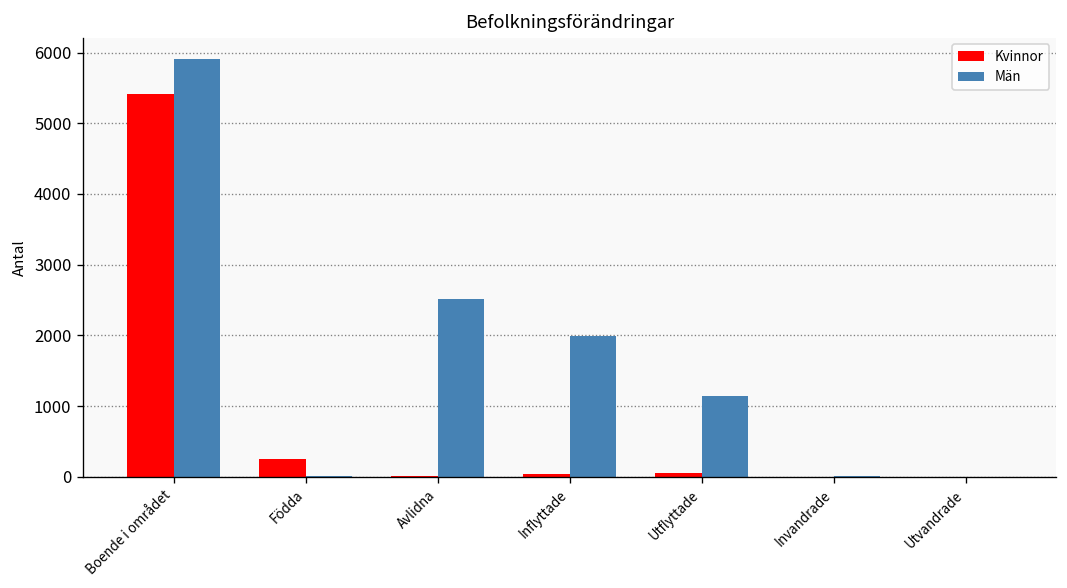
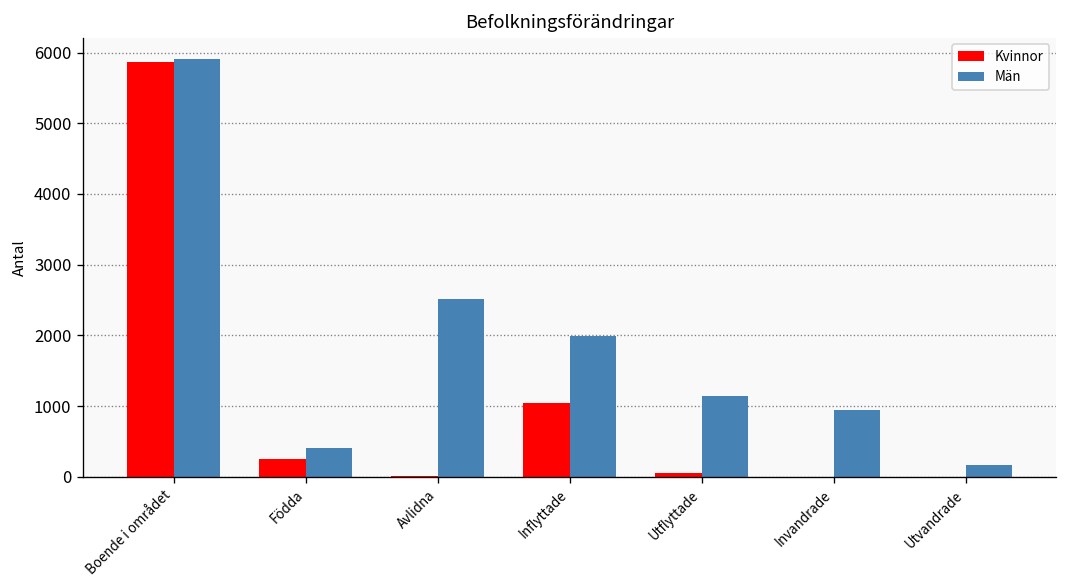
  {
    "Kvinnor": {
-     "Boende i området": 5400,
+     "Boende i området": 5900,
      "Födda": 300,
-     "Inflyttade": 0,
+     "Inflyttade": 1000,
      "Utflyttade": 100,
      "Utvandrade": 0
    },
    "Män": {
      "Boende i området": 5900,
-     "Födda": 0,
+     "Födda": 400,
      "Avlidna": 2500,
      "Inflyttade": 2000,
      "Utflyttade": 1100,
-     "Invandrade": 0,
-     "Utvandrade": 0
+     "Invandrade": 900,
+     "Utvandrade": 200
    }
  }
